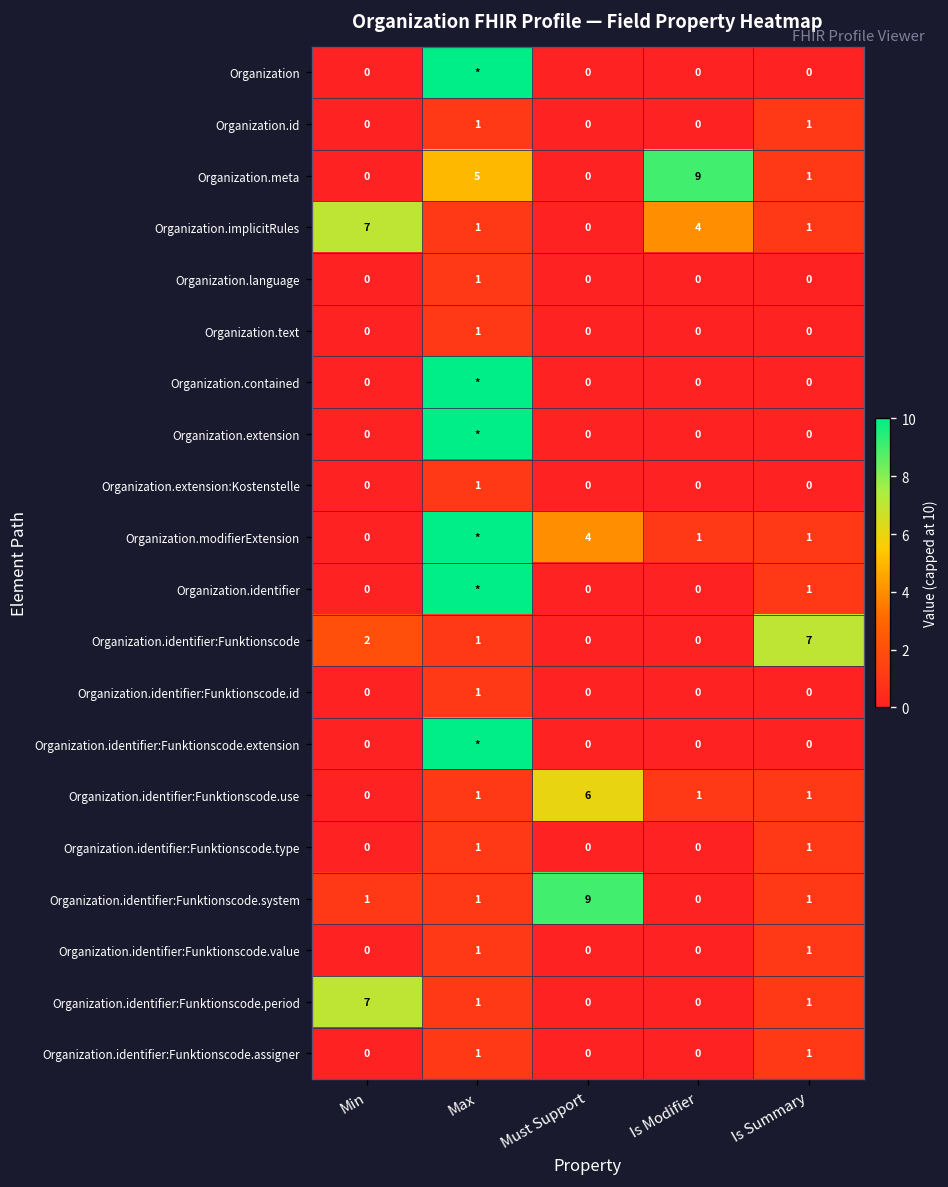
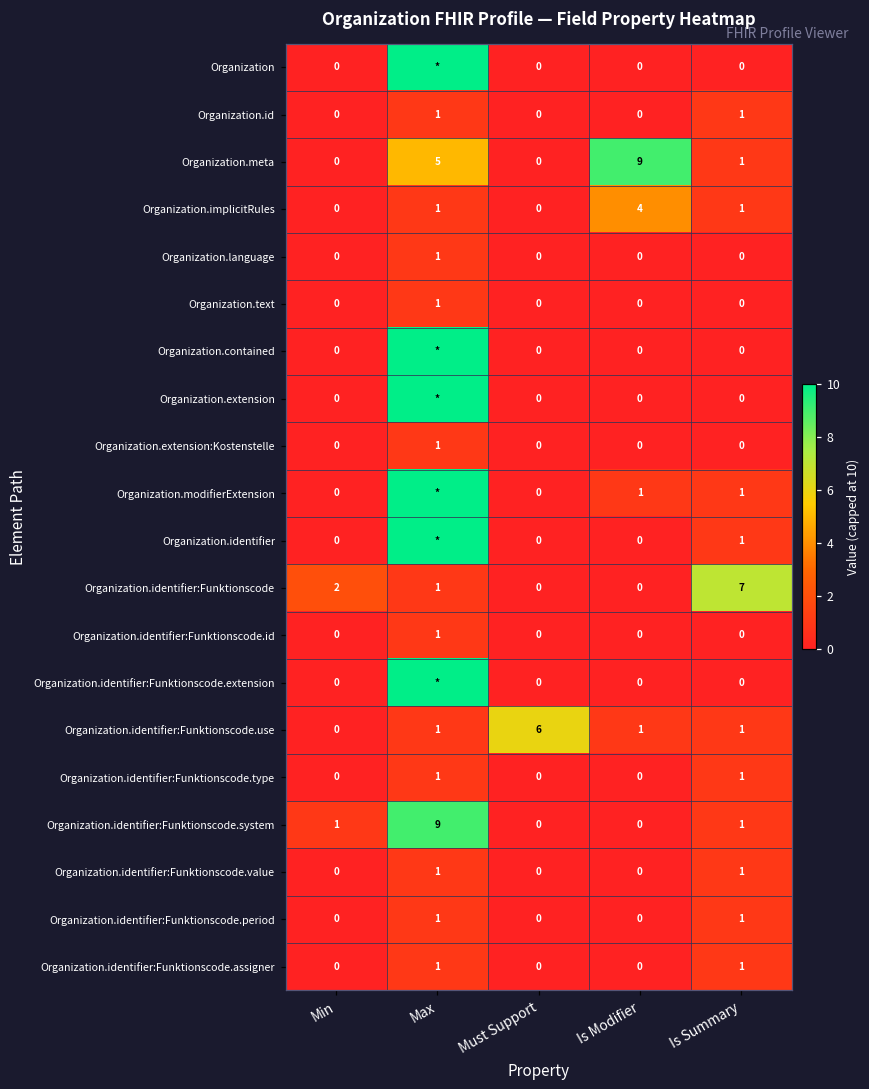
  {
    "Organization": {
      "Min": 0,
      "Must Support": 0,
      "Is Modifier": 0,
      "Is Summary": 0
    },
    "Organization.id": {
      "Min": 0,
      "Max": 1,
      "Must Support": 0,
      "Is Modifier": 0,
      "Is Summary": 1
    },
    "Organization.meta": {
      "Min": 0,
      "Max": 5,
      "Must Support": 0,
      "Is Modifier": 9,
      "Is Summary": 1
    },
    "Organization.implicitRules": {
-     "Min": 7,
+     "Min": 0,
      "Max": 1,
      "Must Support": 0,
      "Is Modifier": 4,
      "Is Summary": 1
    },
    "Organization.language": {
      "Min": 0,
      "Max": 1,
      "Must Support": 0,
      "Is Modifier": 0,
      "Is Summary": 0
    },
    "Organization.text": {
      "Min": 0,
      "Max": 1,
      "Must Support": 0,
      "Is Modifier": 0,
      "Is Summary": 0
    },
    "Organization.contained": {
      "Min": 0,
      "Must Support": 0,
      "Is Modifier": 0,
      "Is Summary": 0
    },
    "Organization.extension": {
      "Min": 0,
      "Must Support": 0,
      "Is Modifier": 0,
      "Is Summary": 0
    },
    "Organization.extension:Kostenstelle": {
      "Min": 0,
      "Max": 1,
      "Must Support": 0,
      "Is Modifier": 0,
      "Is Summary": 0
    },
    "Organization.modifierExtension": {
      "Min": 0,
-     "Must Support": 4,
+     "Must Support": 0,
      "Is Modifier": 1,
      "Is Summary": 1
    },
    "Organization.identifier": {
      "Min": 0,
      "Must Support": 0,
      "Is Modifier": 0,
      "Is Summary": 1
    },
    "Organization.identifier:Funktionscode": {
      "Min": 2,
      "Max": 1,
      "Must Support": 0,
      "Is Modifier": 0,
      "Is Summary": 7
    },
    "Organization.identifier:Funktionscode.id": {
      "Min": 0,
      "Max": 1,
      "Must Support": 0,
      "Is Modifier": 0,
      "Is Summary": 0
    },
    "Organization.identifier:Funktionscode.extension": {
      "Min": 0,
      "Must Support": 0,
      "Is Modifier": 0,
      "Is Summary": 0
    },
    "Organization.identifier:Funktionscode.use": {
      "Min": 0,
      "Max": 1,
      "Must Support": 6,
      "Is Modifier": 1,
      "Is Summary": 1
    },
    "Organization.identifier:Funktionscode.type": {
      "Min": 0,
      "Max": 1,
      "Must Support": 0,
      "Is Modifier": 0,
      "Is Summary": 1
    },
    "Organization.identifier:Funktionscode.system": {
      "Min": 1,
-     "Max": 1,
-     "Must Support": 9,
+     "Max": 9,
+     "Must Support": 0,
      "Is Modifier": 0,
      "Is Summary": 1
    },
    "Organization.identifier:Funktionscode.value": {
      "Min": 0,
      "Max": 1,
      "Must Support": 0,
      "Is Modifier": 0,
      "Is Summary": 1
    },
    "Organization.identifier:Funktionscode.period": {
-     "Min": 7,
+     "Min": 0,
      "Max": 1,
      "Must Support": 0,
      "Is Modifier": 0,
      "Is Summary": 1
    },
    "Organization.identifier:Funktionscode.assigner": {
      "Min": 0,
      "Max": 1,
      "Must Support": 0,
      "Is Modifier": 0,
      "Is Summary": 1
    }
  }
